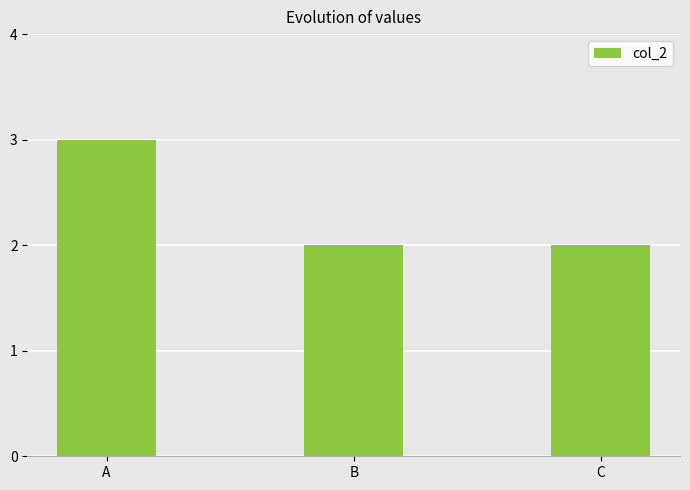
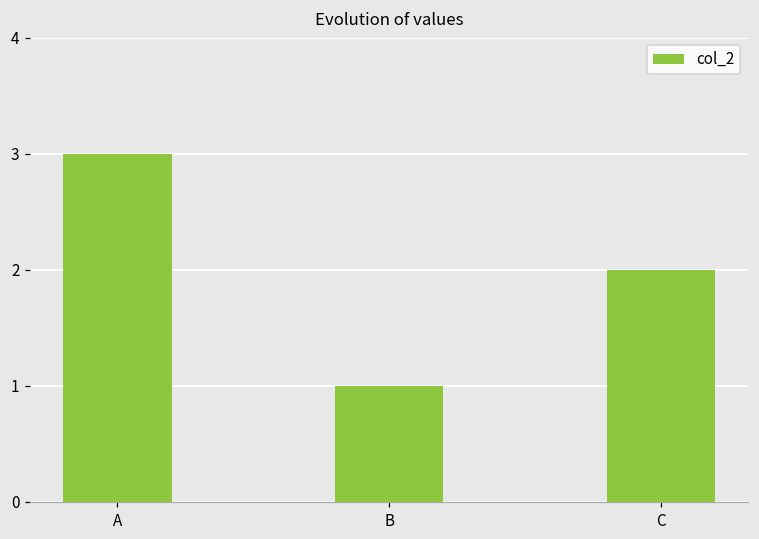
  {
    "A": 3,
-   "B": 2,
+   "B": 1,
    "C": 2
  }
